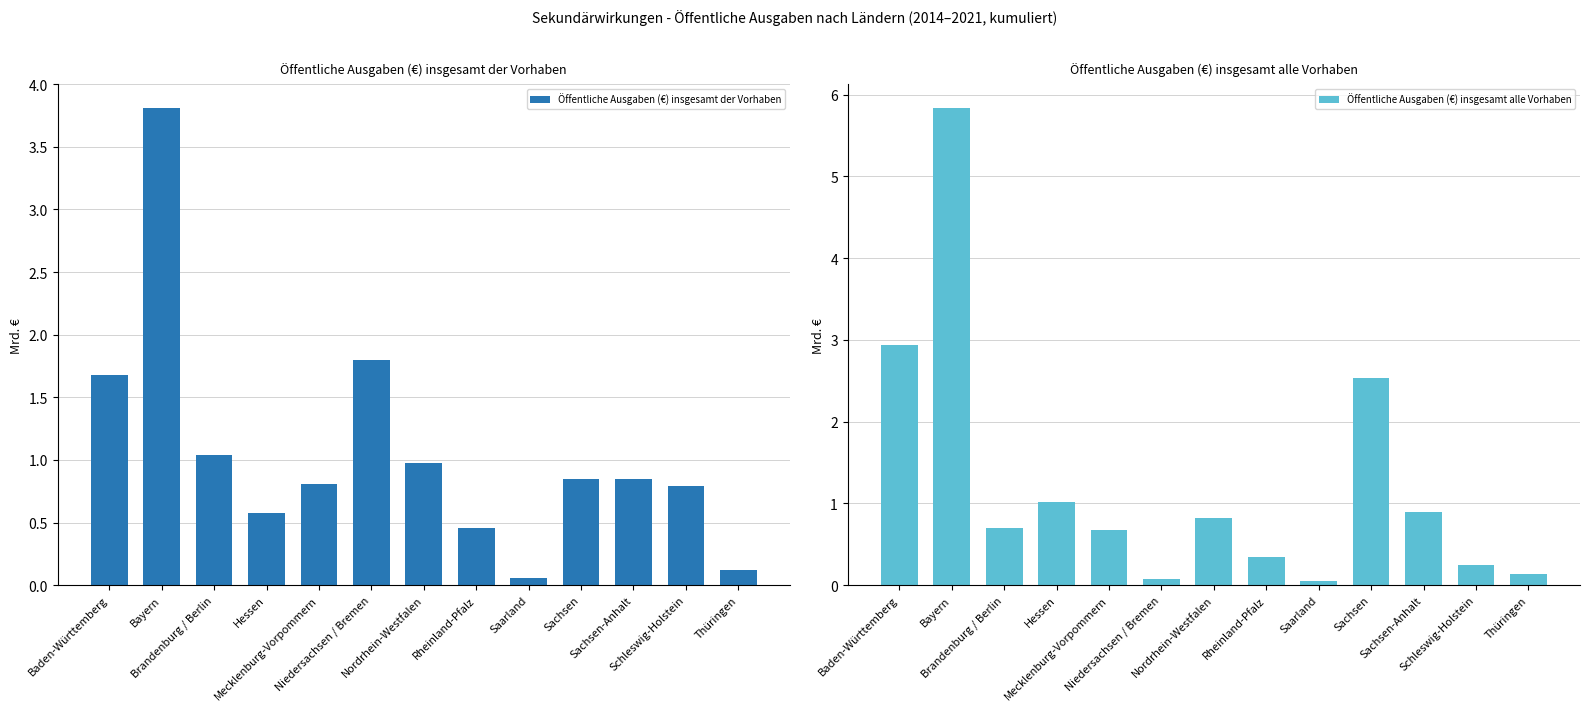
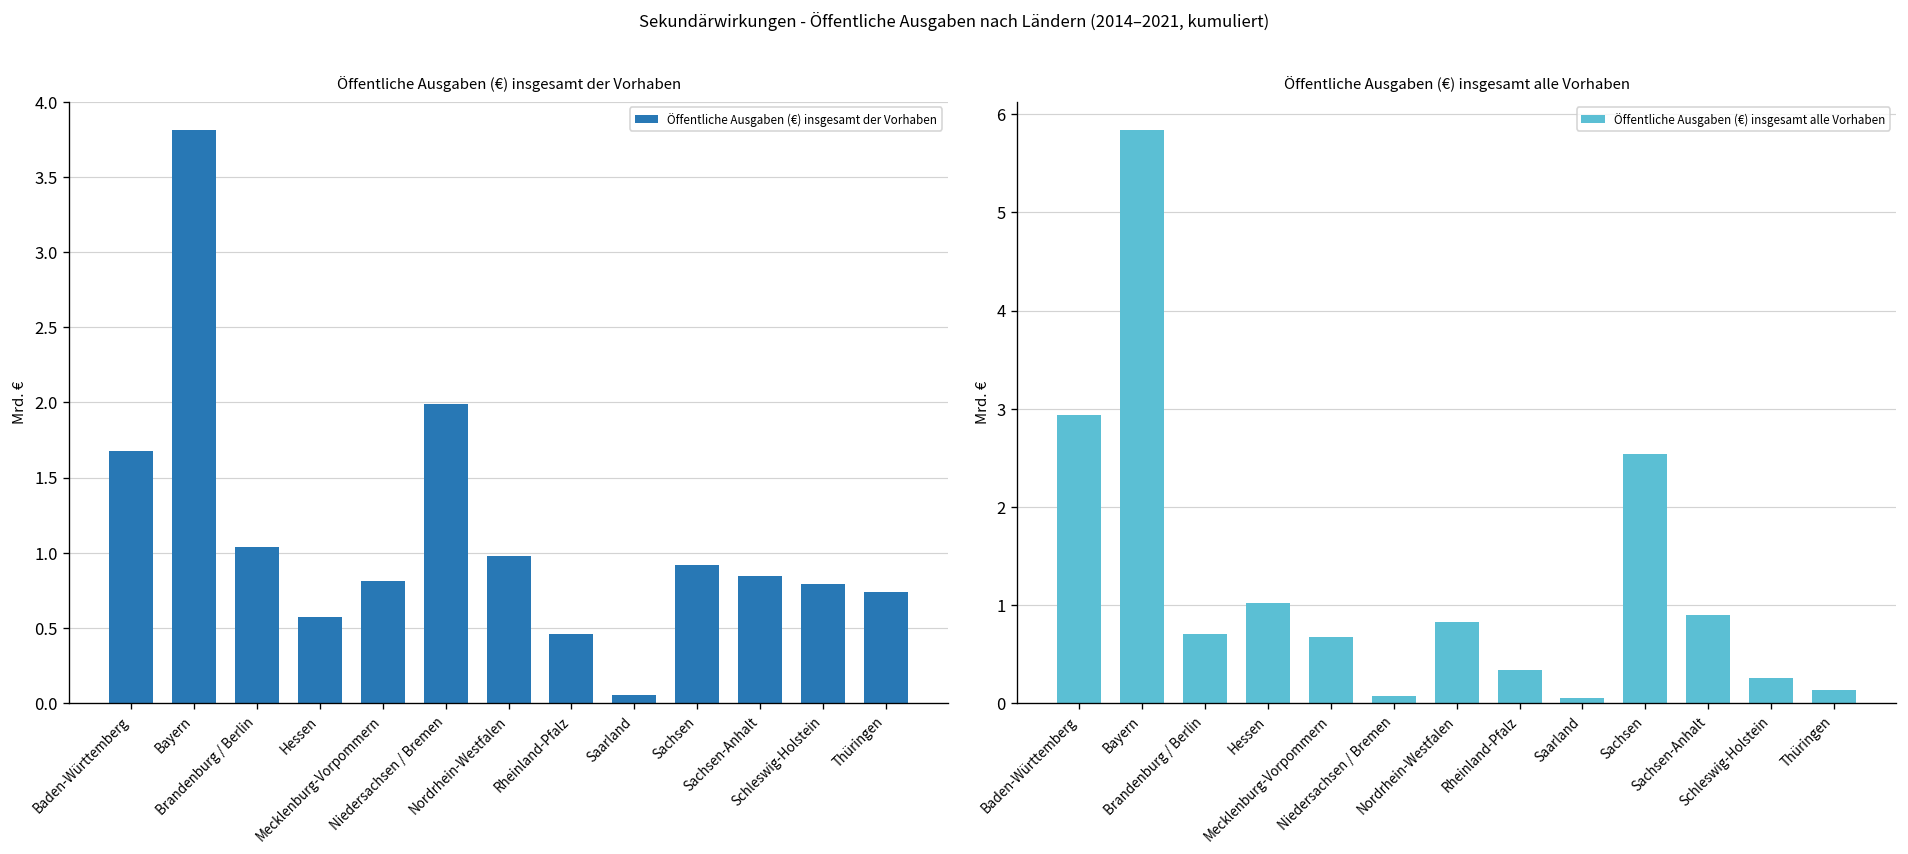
  {
    "Öffentliche Ausgaben (€) insgesamt der Vorhaben": {
      "Baden-Württemberg": 1.68,
      "Bayern": 3.81,
      "Brandenburg / Berlin": 1.04,
      "Hessen": 0.57,
      "Mecklenburg-Vorpommern": 0.81,
-     "Niedersachsen / Bremen": 1.80,
+     "Niedersachsen / Bremen": 1.99,
      "Nordrhein-Westfalen": 0.98,
      "Rheinland-Pfalz": 0.46,
      "Saarland": 0.06,
-     "Sachsen": 0.84,
+     "Sachsen": 0.92,
      "Sachsen-Anhalt": 0.85,
      "Schleswig-Holstein": 0.79,
-     "Thüringen": 0.12
+     "Thüringen": 0.74
    },
    "Öffentliche Ausgaben (€) insgesamt alle Vorhaben": {
      "Baden-Württemberg": 2.9,
      "Bayern": 5.8,
      "Brandenburg / Berlin": 0.7,
      "Hessen": 1.0,
      "Mecklenburg-Vorpommern": 0.7,
      "Niedersachsen / Bremen": 0.1,
      "Nordrhein-Westfalen": 0.8,
      "Rheinland-Pfalz": 0.3,
      "Saarland": 0.0,
      "Sachsen": 2.5,
      "Sachsen-Anhalt": 0.9,
      "Schleswig-Holstein": 0.3,
      "Thüringen": 0.1
    }
  }
